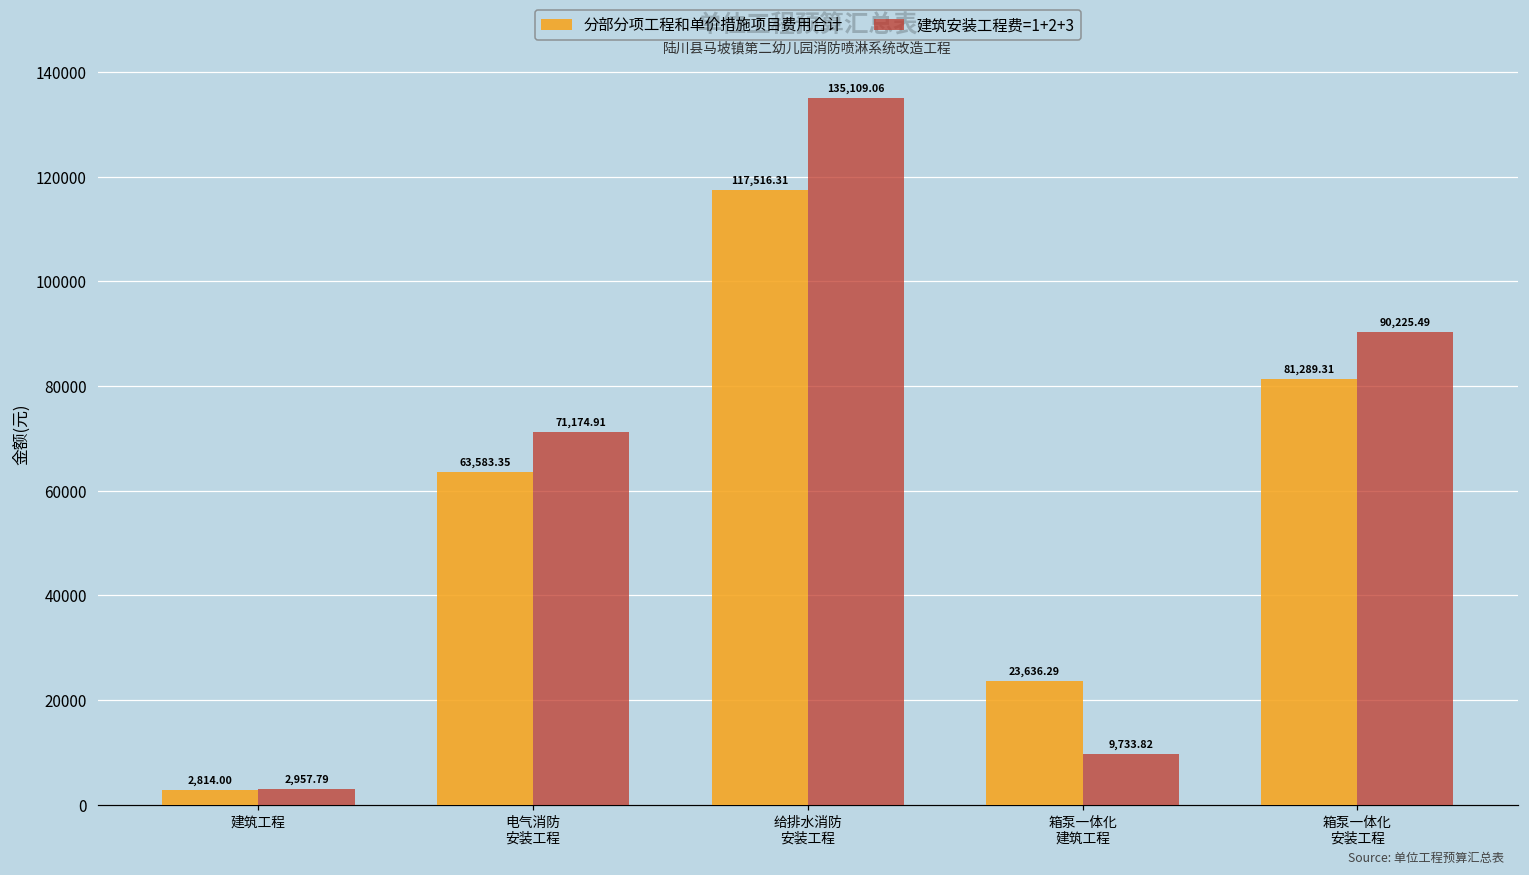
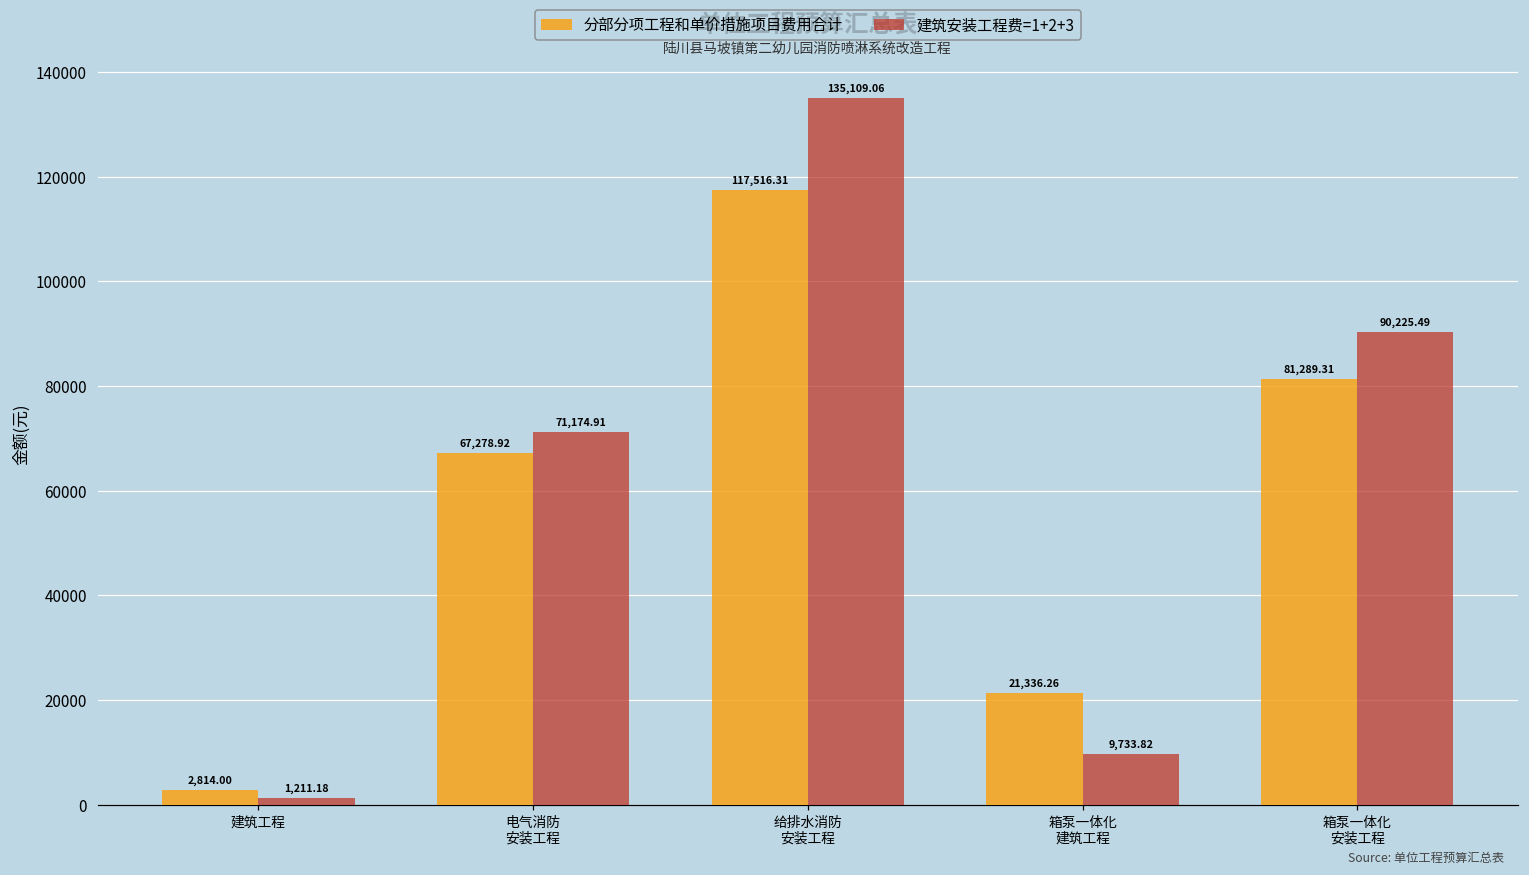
  {
    "分部分项工程和单价措施项目费用合计": {
      "建筑工程": "2,814.00",
-     "电气消防 安装工程": "63,583.35",
+     "电气消防 安装工程": "67,278.92",
      "给排水消防 安装工程": "117,516.31",
-     "箱泵一体化 建筑工程": "23,636.29",
+     "箱泵一体化 建筑工程": "21,336.26",
      "箱泵一体化 安装工程": "81,289.31"
    },
    "建筑安装工程费=1+2+3": {
-     "建筑工程": "2,957.79",
+     "建筑工程": "1,211.18",
      "电气消防 安装工程": "71,174.91",
      "给排水消防 安装工程": "135,109.06",
      "箱泵一体化 建筑工程": "9,733.82",
      "箱泵一体化 安装工程": "90,225.49"
    }
  }
